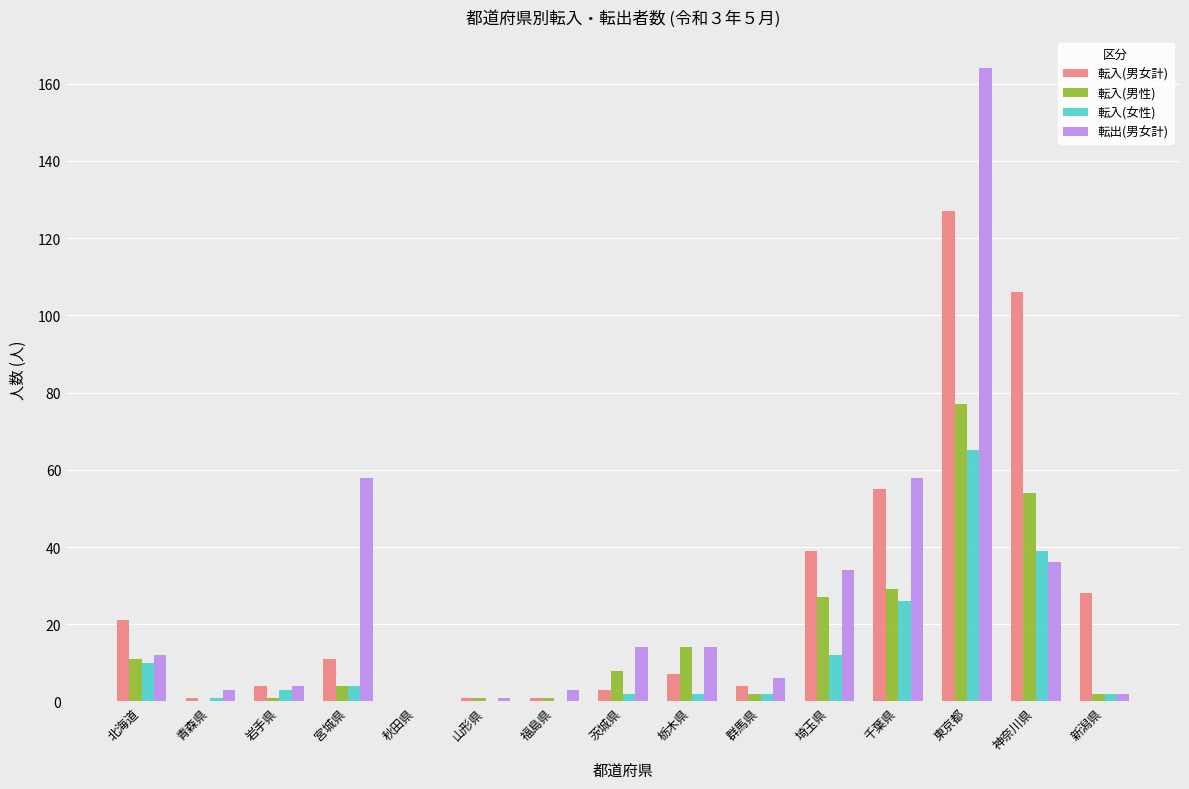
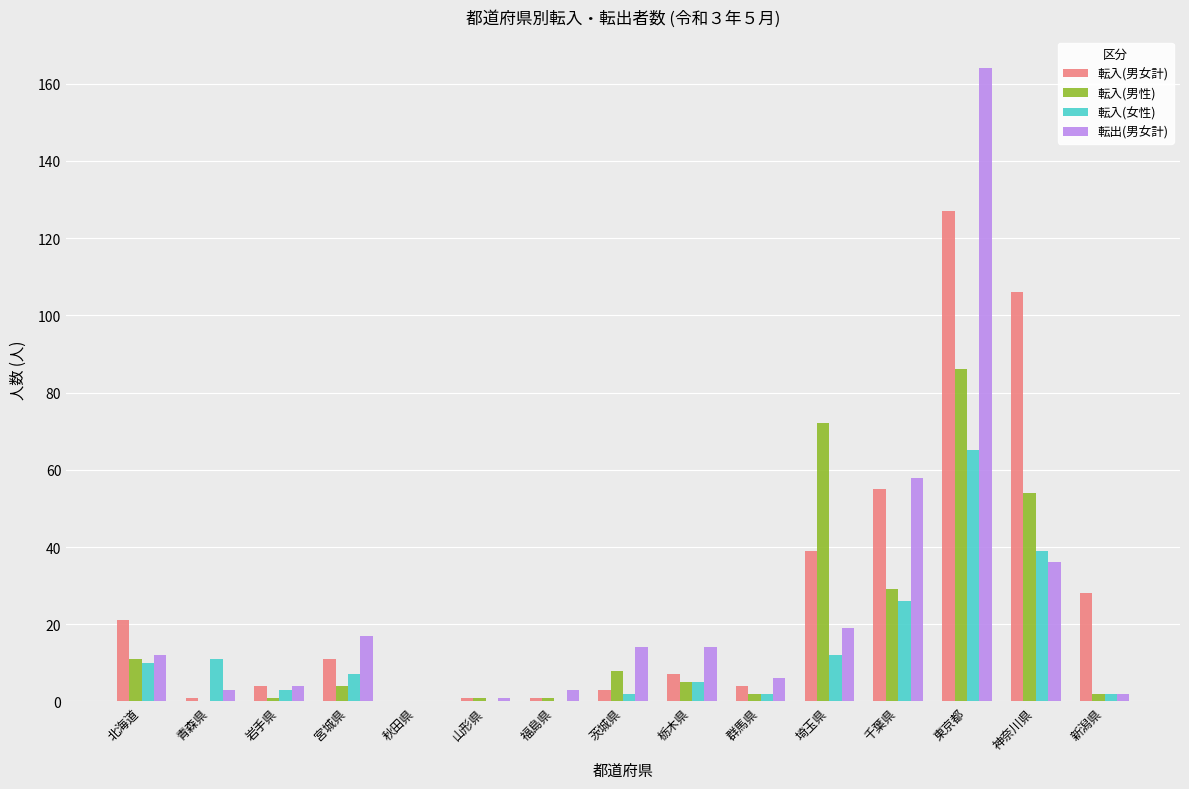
  {
    "転入(男女計)": {
      "北海道": 21,
      "青森県": 1,
      "岩手県": 4,
      "宮城県": 11,
      "秋田県": 0,
      "山形県": 1,
      "福島県": 1,
      "茨城県": 3,
      "栃木県": 7,
      "群馬県": 4,
      "埼玉県": 39,
      "千葉県": 55,
      "東京都": 127,
      "神奈川県": 106,
      "新潟県": 28
    },
    "転入(男性)": {
      "北海道": 11,
      "青森県": 0,
      "岩手県": 1,
      "宮城県": 4,
      "秋田県": 0,
      "山形県": 1,
      "福島県": 1,
      "茨城県": 8,
-     "栃木県": 14,
+     "栃木県": 5,
      "群馬県": 2,
-     "埼玉県": 27,
+     "埼玉県": 72,
      "千葉県": 29,
-     "東京都": 77,
+     "東京都": 86,
      "神奈川県": 54,
      "新潟県": 2
    },
    "転入(女性)": {
      "北海道": 10,
-     "青森県": 1,
+     "青森県": 11,
      "岩手県": 3,
-     "宮城県": 4,
+     "宮城県": 7,
      "秋田県": 0,
      "山形県": 0,
      "福島県": 0,
      "茨城県": 2,
-     "栃木県": 2,
+     "栃木県": 5,
      "群馬県": 2,
      "埼玉県": 12,
      "千葉県": 26,
      "東京都": 65,
      "神奈川県": 39,
      "新潟県": 2
    },
    "転出(男女計)": {
      "北海道": 12,
      "青森県": 3,
      "岩手県": 4,
-     "宮城県": 58,
+     "宮城県": 17,
      "秋田県": 0,
      "山形県": 1,
      "福島県": 3,
      "茨城県": 14,
      "栃木県": 14,
      "群馬県": 6,
-     "埼玉県": 34,
+     "埼玉県": 19,
      "千葉県": 58,
      "東京都": 164,
      "神奈川県": 36,
      "新潟県": 2
    }
  }
